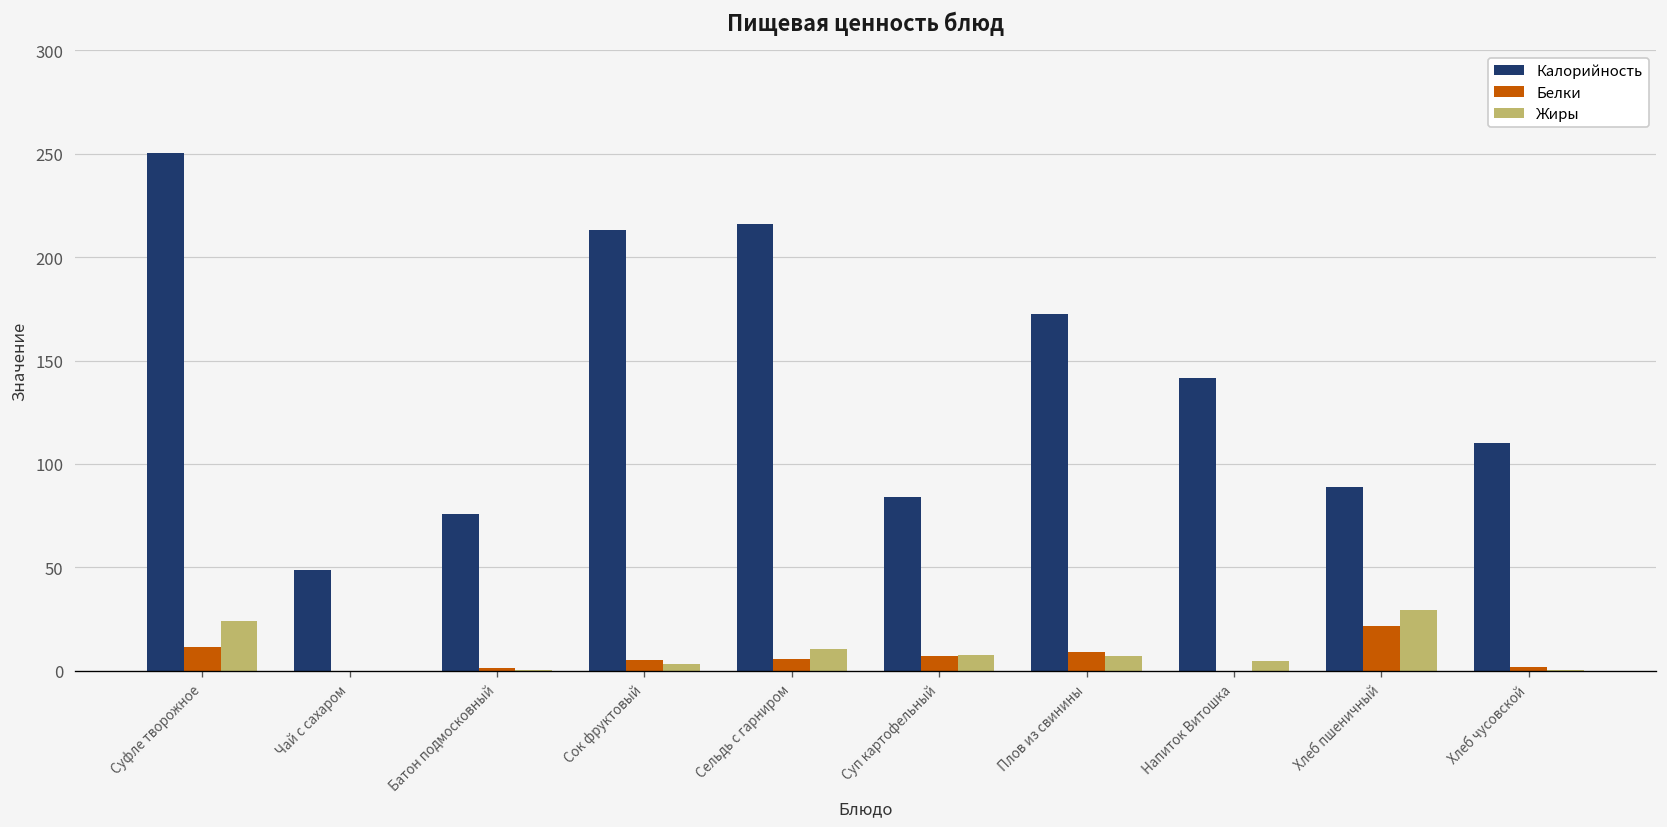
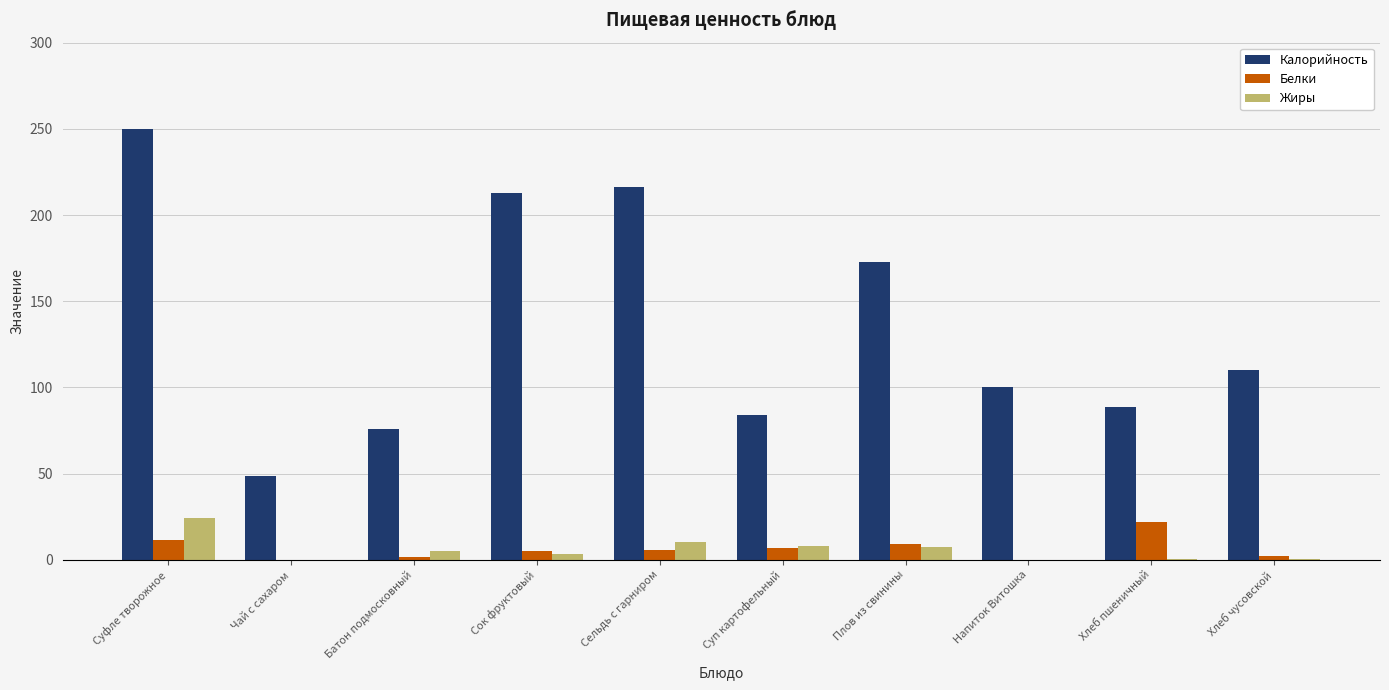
  {
    "Калорийность": {
      "Суфле творожное": 250,
      "Чай с сахаром": 49,
      "Батон подмосковный": 76,
      "Сок фруктовый": 213,
      "Сельдь с гарниром": 216,
      "Суп картофельный": 84,
      "Плов из свинины": 173,
-     "Напиток Витошка": 142,
+     "Напиток Витошка": 101,
      "Хлеб пшеничный": 89,
      "Хлеб чусовской": 110
    },
    "Белки": {
      "Суфле творожное": 11,
      "Сок фруктовый": 5,
      "Сельдь с гарниром": 6,
      "Суп картофельный": 7,
      "Плов из свинины": 9,
      "Хлеб пшеничный": 22,
      "Хлеб чусовской": 2
    },
    "Жиры": {
      "Суфле творожное": 24,
      "Чай с сахаром": 0,
-     "Батон подмосковный": 0,
+     "Батон подмосковный": 5,
      "Сок фруктовый": 3,
      "Сельдь с гарниром": 11,
      "Суп картофельный": 8,
      "Плов из свинины": 7,
-     "Напиток Витошка": 5,
-     "Хлеб пшеничный": 30
+     "Напиток Витошка": 0,
+     "Хлеб пшеничный": 1
    }
  }
